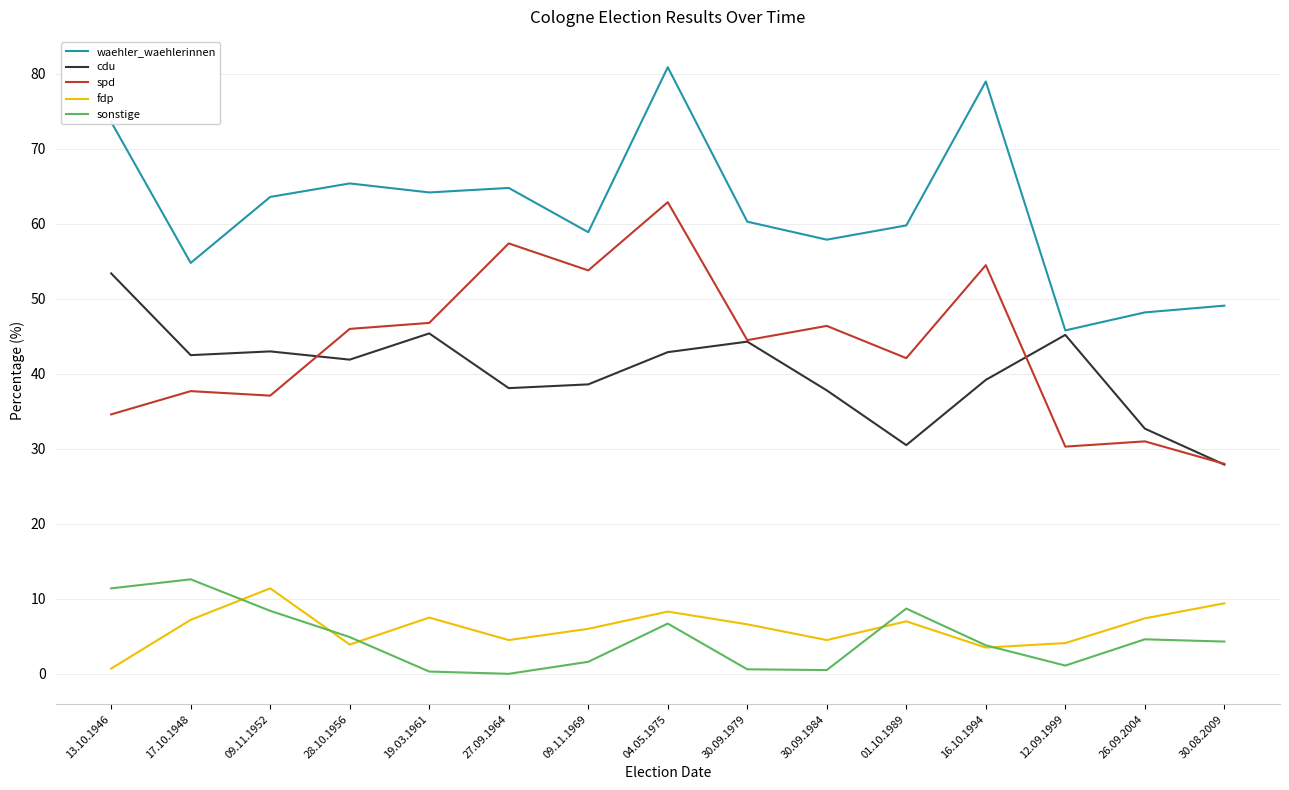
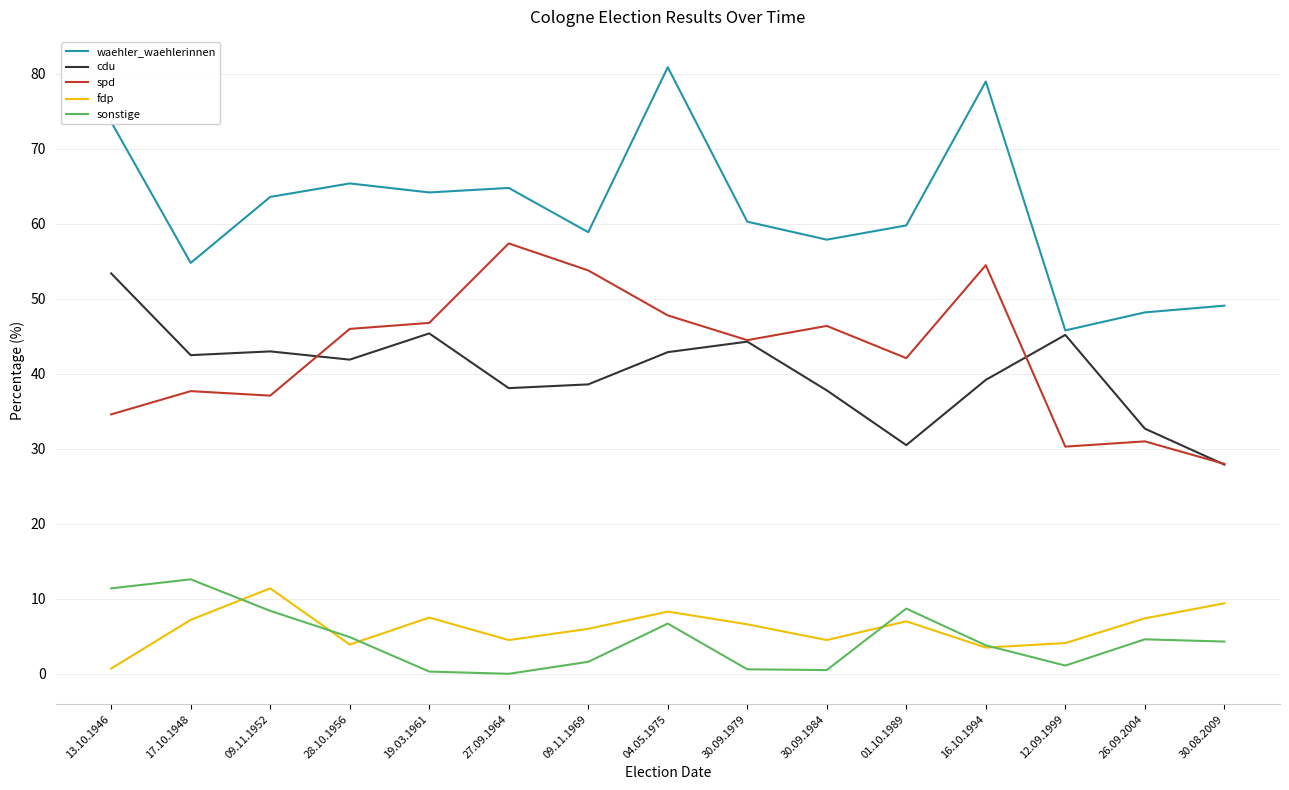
  {
    "waehler_waehlerinnen": {
      "17.10.1948": 55,
      "09.11.1952": 64,
      "28.10.1956": 65,
      "19.03.1961": 64,
      "27.09.1964": 65,
      "09.11.1969": 59,
      "04.05.1975": 81,
      "30.09.1979": 60,
      "30.09.1984": 58,
      "01.10.1989": 60,
      "16.10.1994": 79,
      "12.09.1999": 46,
      "26.09.2004": 48,
      "30.08.2009": 49
    },
    "cdu": {
      "13.10.1946": 53,
      "17.10.1948": 43,
      "09.11.1952": 43,
      "28.10.1956": 42,
      "19.03.1961": 45,
      "27.09.1964": 38,
      "09.11.1969": 39,
      "04.05.1975": 43,
      "30.09.1984": 38,
      "01.10.1989": 31,
      "16.10.1994": 39,
      "12.09.1999": 45,
      "26.09.2004": 33
    },
    "spd": {
      "13.10.1946": 35,
      "17.10.1948": 38,
      "09.11.1952": 37,
      "28.10.1956": 46,
      "19.03.1961": 47,
      "27.09.1964": 57,
      "09.11.1969": 54,
-     "04.05.1975": 63,
+     "04.05.1975": 48,
      "30.09.1984": 46,
      "01.10.1989": 42,
      "16.10.1994": 55,
      "12.09.1999": 30,
      "26.09.2004": 31
    },
    "fdp": {
      "13.10.1946": 1,
      "17.10.1948": 7,
      "09.11.1952": 11,
      "28.10.1956": 4,
      "19.03.1961": 8,
      "27.09.1964": 5,
      "09.11.1969": 6,
      "04.05.1975": 8,
      "30.09.1979": 7,
      "30.09.1984": 5,
      "01.10.1989": 7,
      "12.09.1999": 4,
      "26.09.2004": 7,
      "30.08.2009": 9
    },
    "sonstige": {
      "13.10.1946": 11,
      "17.10.1948": 13,
      "09.11.1952": 8,
      "28.10.1956": 5,
      "19.03.1961": 0,
      "27.09.1964": 0,
      "09.11.1969": 2,
      "04.05.1975": 7,
      "30.09.1979": 1,
      "30.09.1984": 1,
      "01.10.1989": 9,
      "12.09.1999": 1,
      "26.09.2004": 5,
      "30.08.2009": 4
    }
  }
